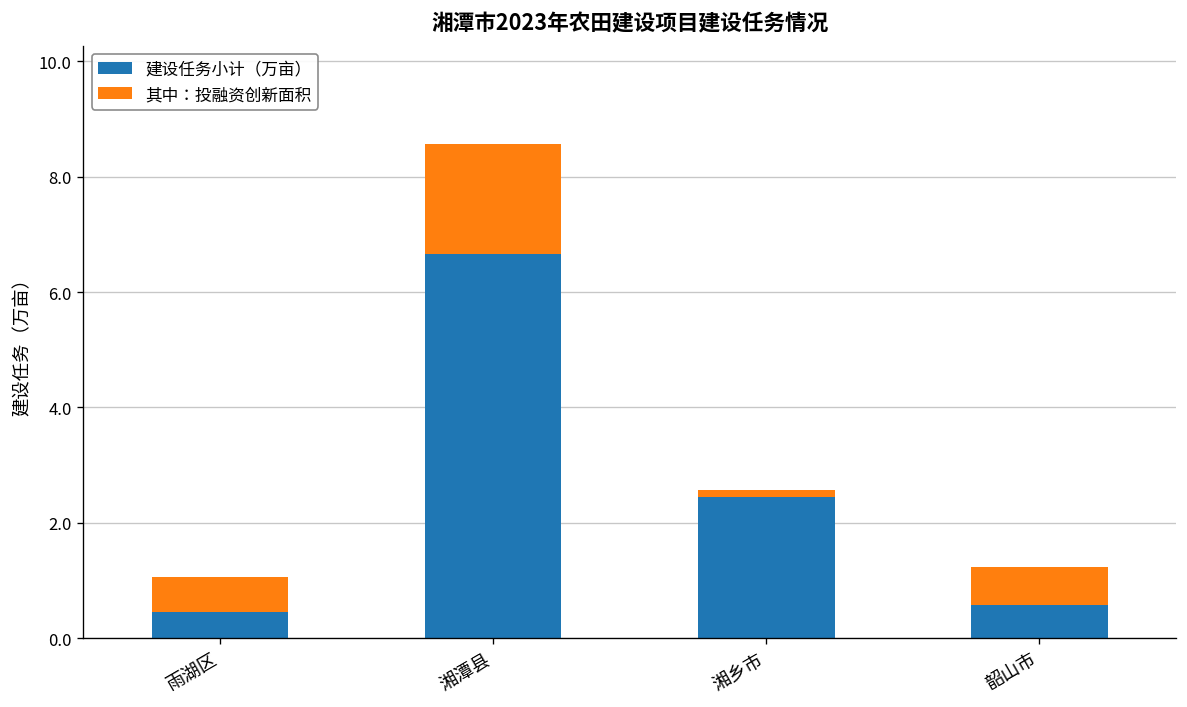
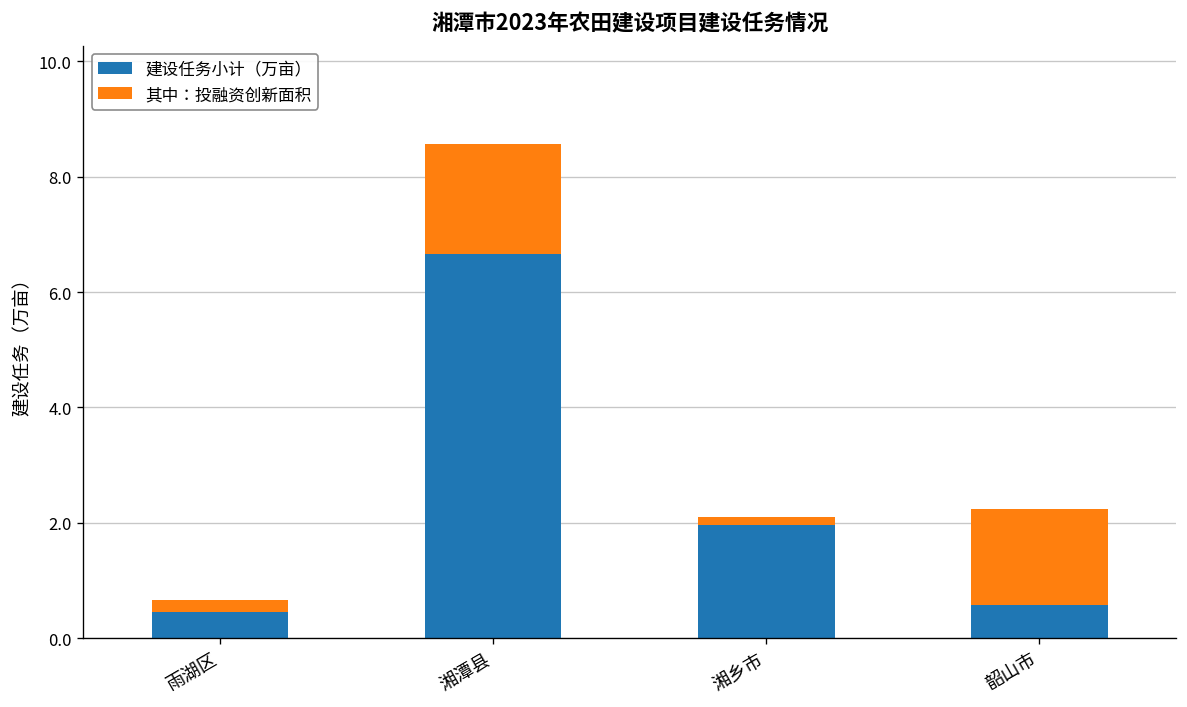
  {
    "建设任务小计（万亩）": {
      "雨湖区": 0.5,
      "湘潭县": 6.7,
-     "湘乡市": 2.5,
+     "湘乡市": 2.0,
      "韶山市": 0.6
    },
    "其中：投融资创新面积": {
-     "雨湖区": 0.6,
+     "雨湖区": 0.2,
      "湘潭县": 1.9,
      "湘乡市": 0.1,
-     "韶山市": 0.7
+     "韶山市": 1.7
    }
  }
